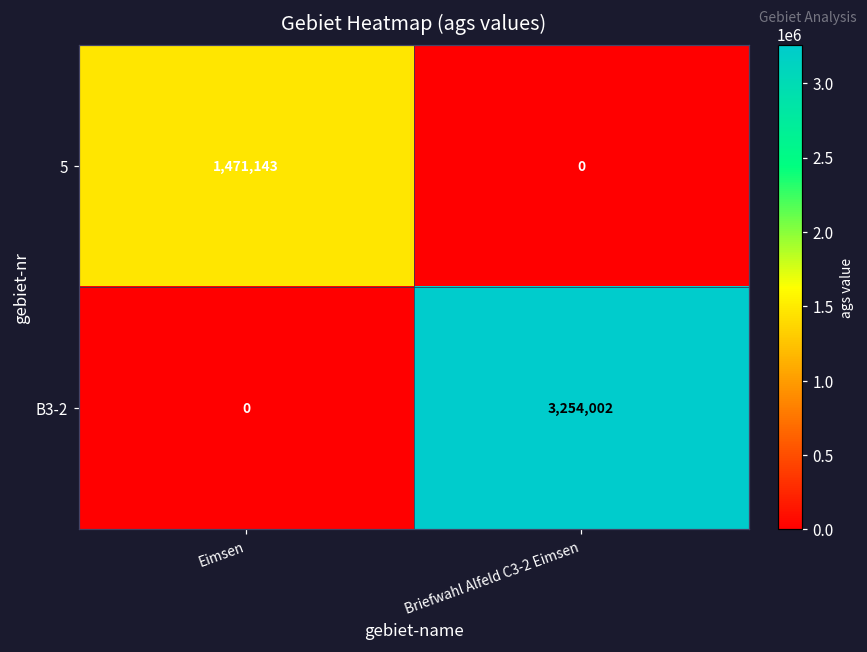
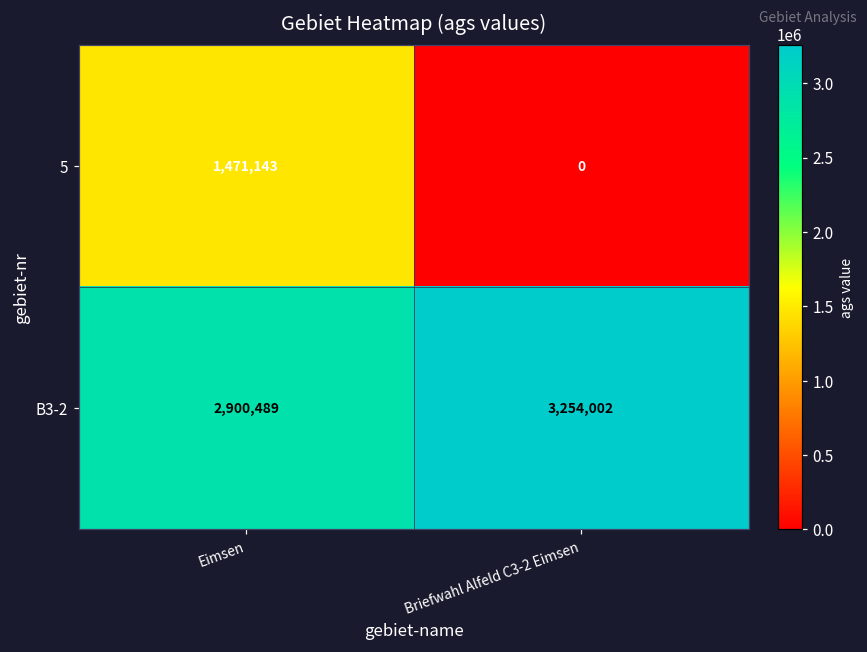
  {
    "5": {
      "Eimsen": "1,471,143",
      "Briefwahl Alfeld C3-2 Eimsen": "0"
    },
    "B3-2": {
-     "Eimsen": "0",
+     "Eimsen": "2,900,489",
      "Briefwahl Alfeld C3-2 Eimsen": "3,254,002"
    }
  }
